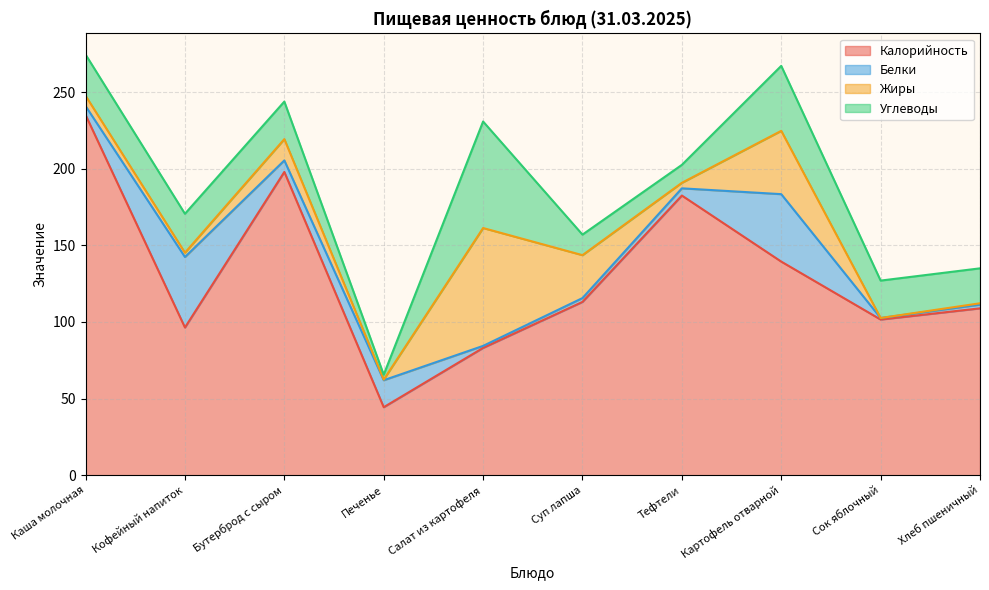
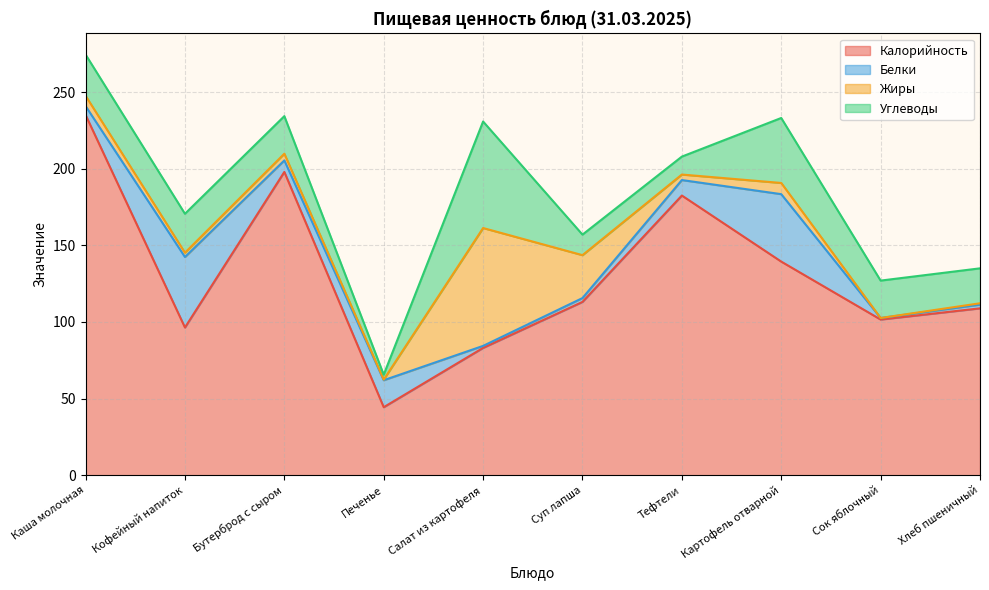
  {
    "Калорийность": {
      "Каша молочная": 235,
      "Кофейный напиток": 96,
      "Бутерброд с сыром": 198,
      "Печенье": 44,
      "Суп лапша": 113,
      "Тефтели": 183,
      "Картофель отварной": 139,
      "Хлеб пшеничный": 109
    },
    "Белки": {
      "Каша молочная": 6,
      "Кофейный напиток": 46,
      "Бутерброд с сыром": 8,
      "Суп лапша": 3,
-     "Тефтели": 5,
+     "Тефтели": 10,
      "Картофель отварной": 44
    },
    "Жиры": {
      "Каша молочная": 7,
      "Кофейный напиток": 3,
-     "Бутерброд с сыром": 14,
+     "Бутерброд с сыром": 4,
      "Салат из картофеля": 77,
      "Суп лапша": 28,
      "Тефтели": 4,
-     "Картофель отварной": 41
+     "Картофель отварной": 7
    },
    "Углеводы": {
      "Каша молочная": 27,
      "Кофейный напиток": 25,
      "Бутерброд с сыром": 25,
      "Печенье": 3,
      "Салат из картофеля": 70,
      "Суп лапша": 13,
      "Тефтели": 12,
      "Картофель отварной": 42,
      "Сок яблочный": 24,
      "Хлеб пшеничный": 23
    }
  }
